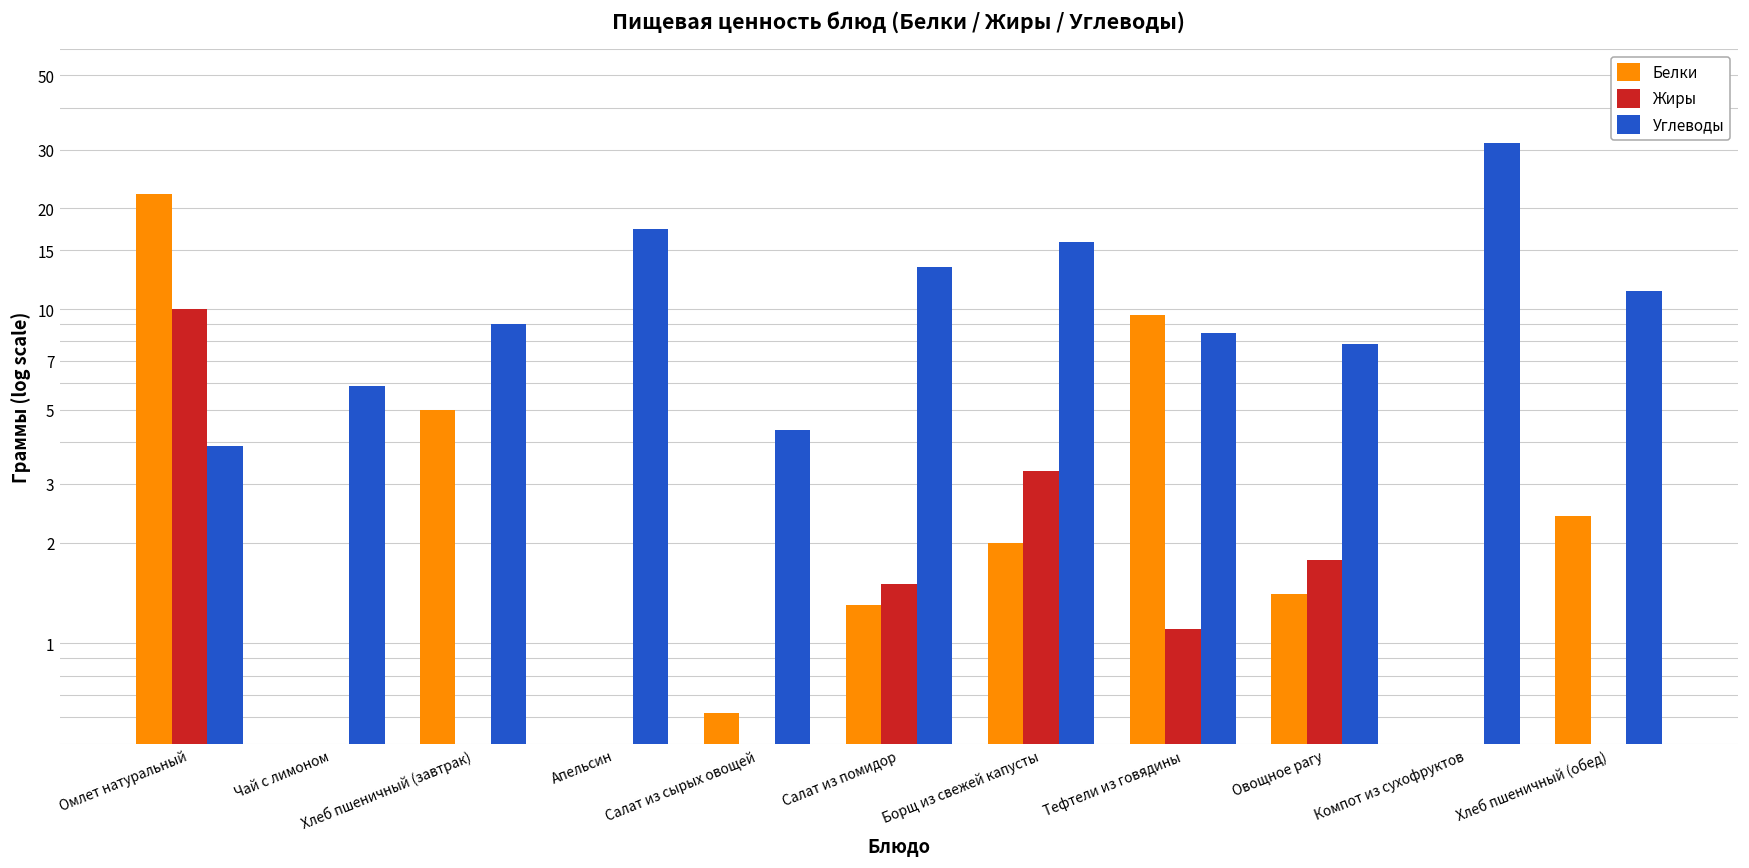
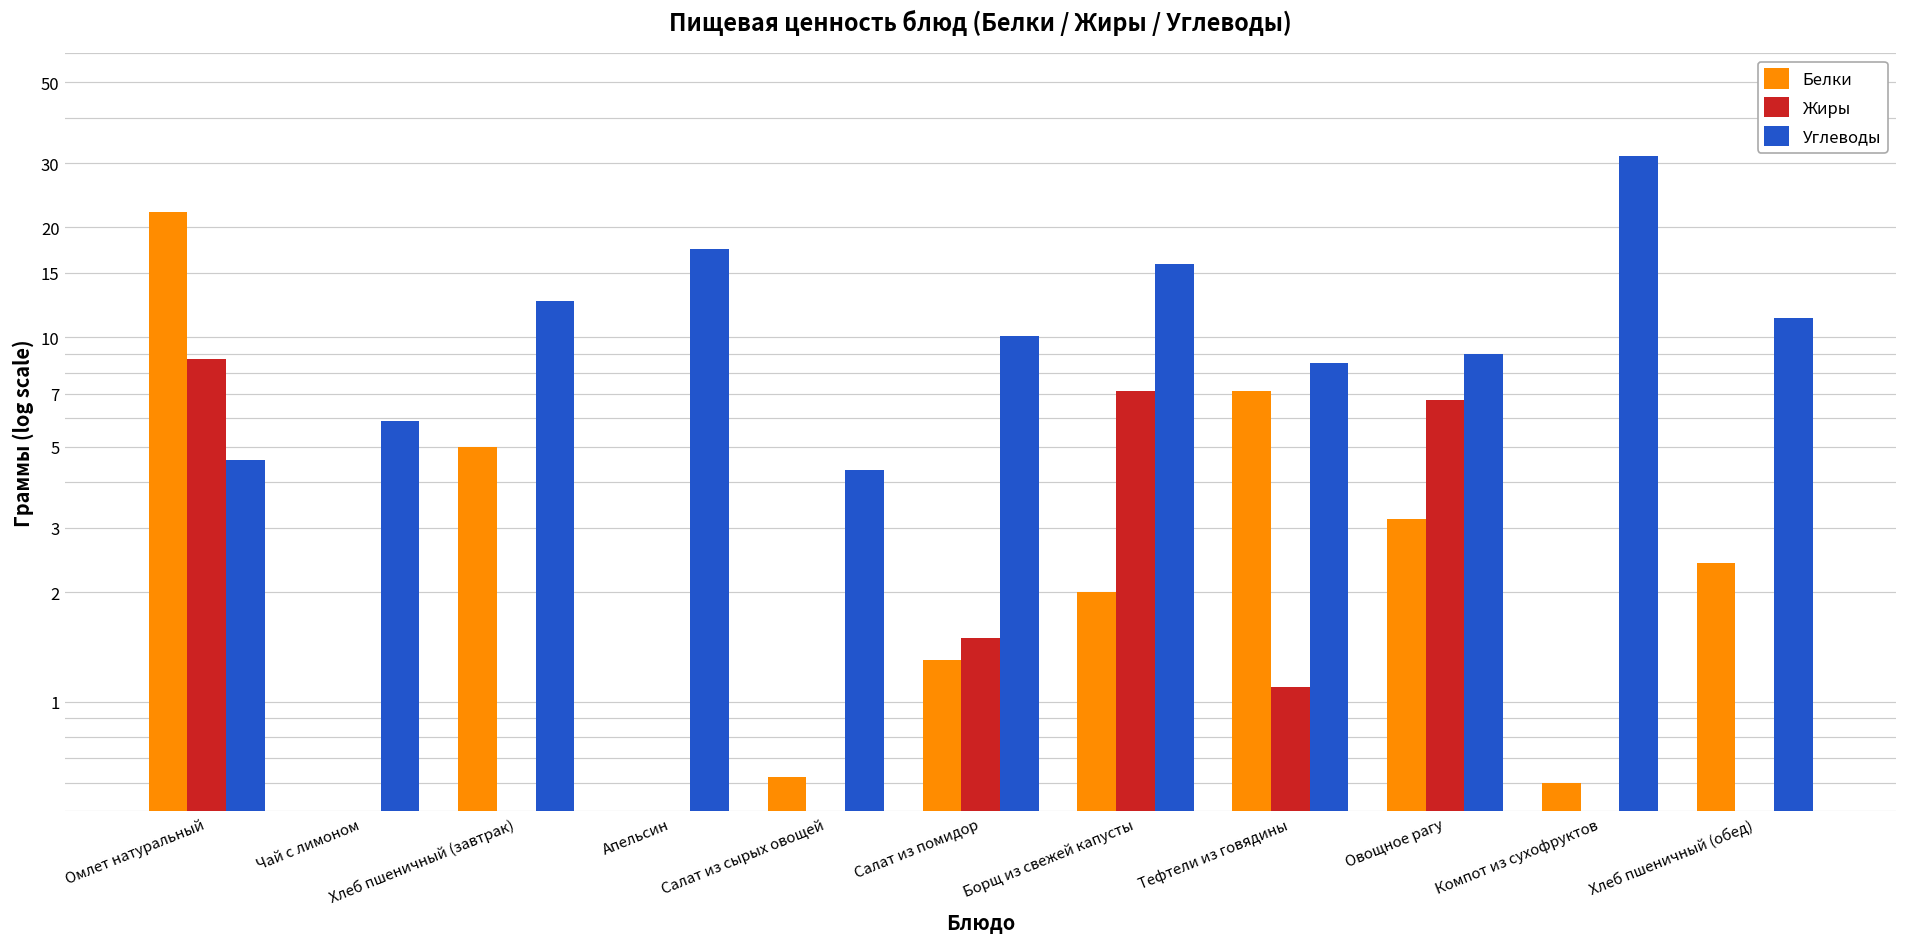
  {
    "Белки": {
      "Омлет натуральный": 22,
      "Хлеб пшеничный (завтрак)": 5.0,
      "Салат из сырых овощей": 0.62,
      "Салат из помидор": 1.3,
      "Борщ из свежей капусты": 2.0,
-     "Тефтели из говядины": 9.6,
-     "Овощное рагу": 1.4,
-     "Компот из сухофруктов": 0.5,
+     "Тефтели из говядины": 7.1,
+     "Овощное рагу": 3.2,
+     "Компот из сухофруктов": 0.6,
      "Хлеб пшеничный (обед)": 2.4
    },
    "Жиры": {
-     "Омлет натуральный": 10.0,
+     "Омлет натуральный": 8.7,
      "Салат из помидор": 1.5,
-     "Борщ из свежей капусты": 3.3,
+     "Борщ из свежей капусты": 7.1,
      "Тефтели из говядины": 1.1,
-     "Овощное рагу": 1.8
+     "Овощное рагу": 6.7
    },
    "Углеводы": {
-     "Омлет натуральный": 3.9,
+     "Омлет натуральный": 4.6,
      "Чай с лимоном": 5.9,
-     "Хлеб пшеничный (завтрак)": 9.0,
+     "Хлеб пшеничный (завтрак)": 12.6,
      "Апельсин": 17,
      "Салат из сырых овощей": 4.3,
-     "Салат из помидор": 13,
+     "Салат из помидор": 10.1,
      "Борщ из свежей капусты": 16,
      "Тефтели из говядины": 8.5,
-     "Овощное рагу": 7.9,
+     "Овощное рагу": 9.0,
      "Компот из сухофруктов": 31,
      "Хлеб пшеничный (обед)": 11.3
    }
  }
